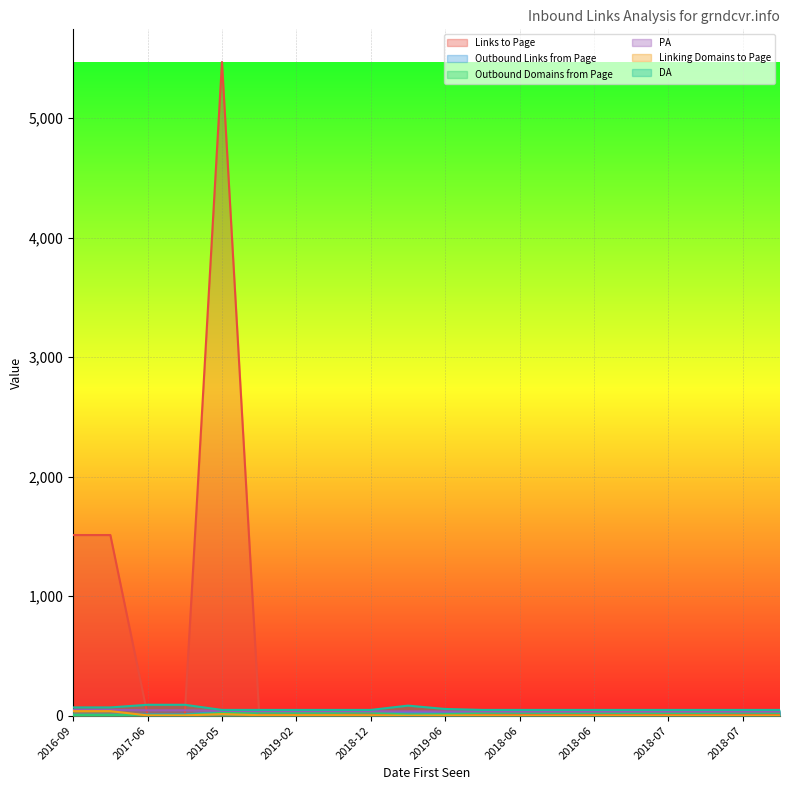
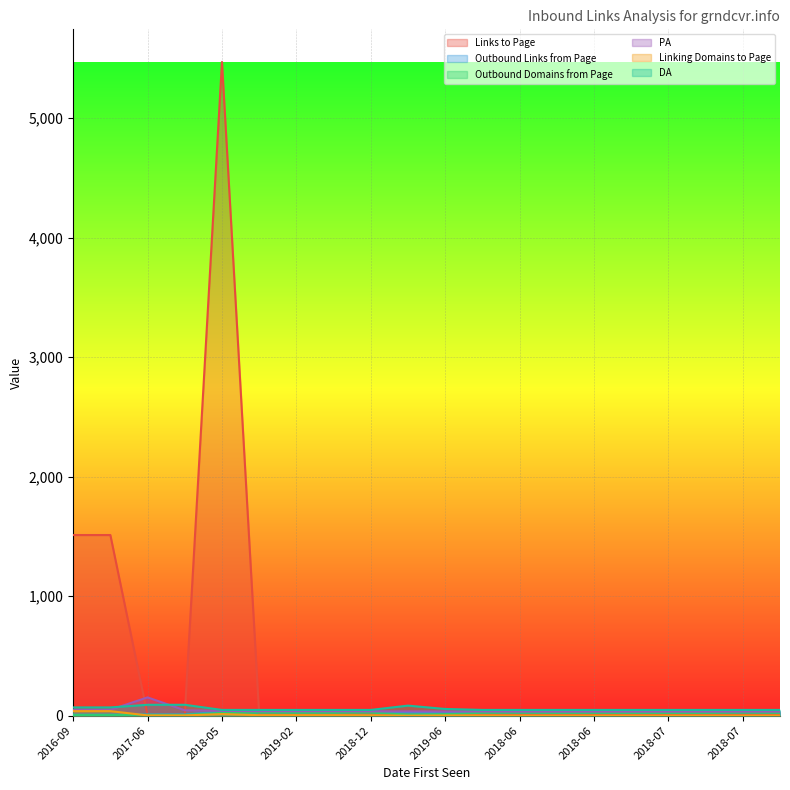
  {
    "PA": {
-     "2017-06": 50
+     "2017-06": 150
    }
  }
